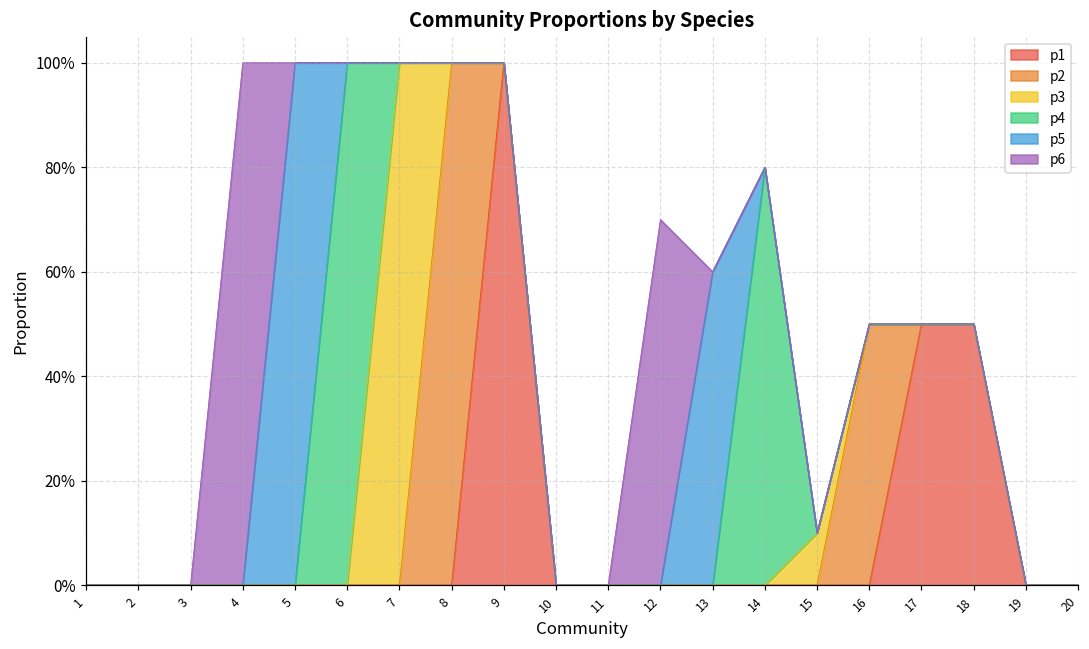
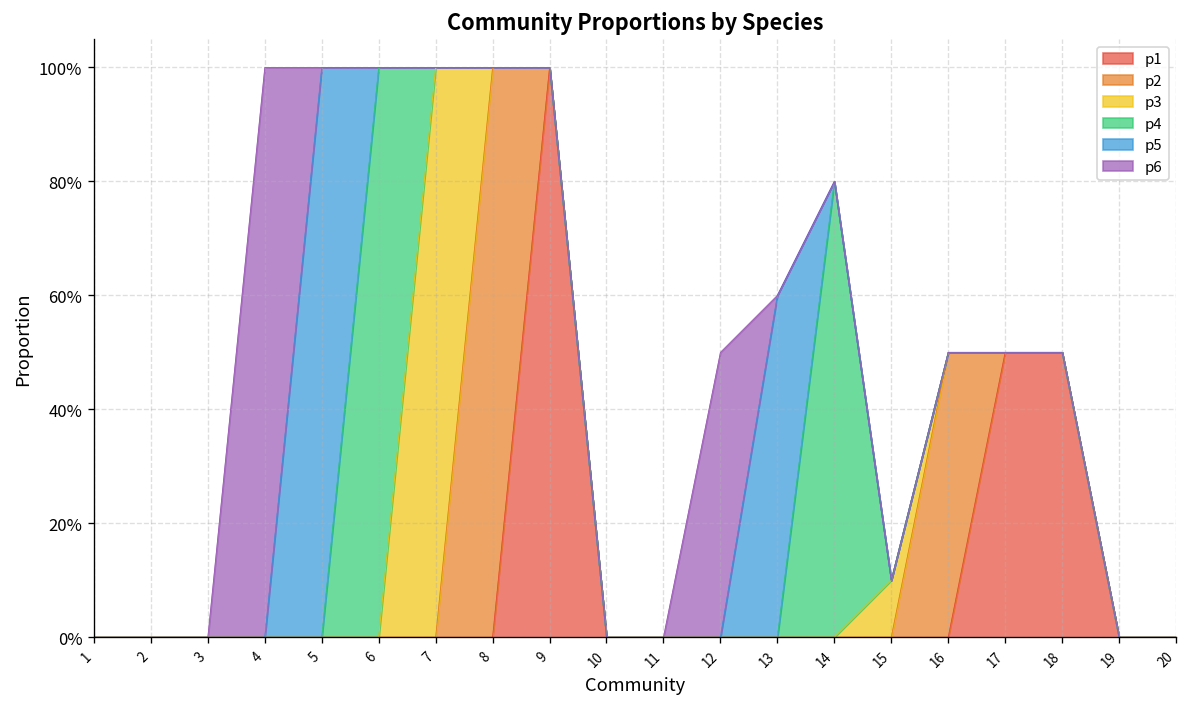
  {
    "p6": {
      "4": "100%",
-     "12": "70%"
+     "12": "50%"
    }
  }
